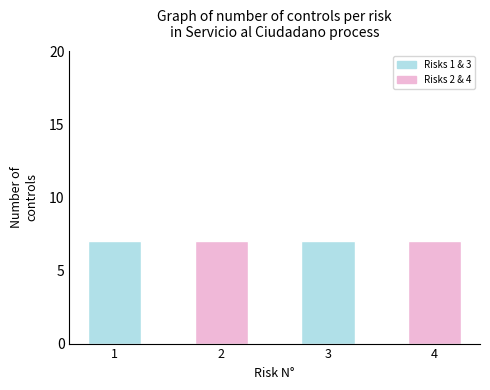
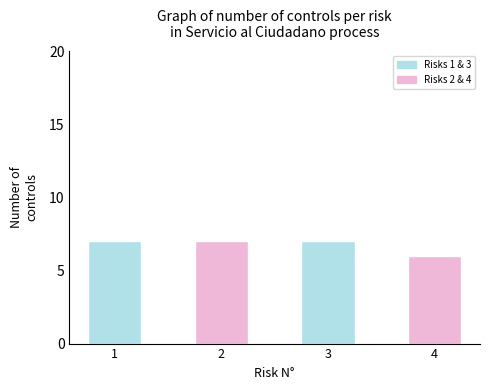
  {
    "1": 7,
    "2": 7,
    "3": 7,
-   "4": 7
+   "4": 6
  }
